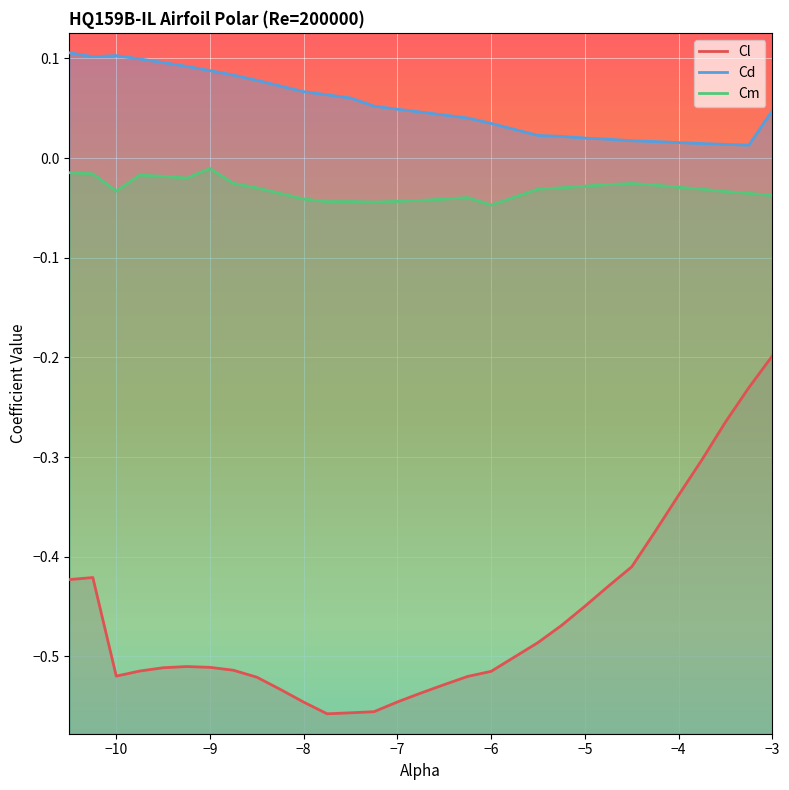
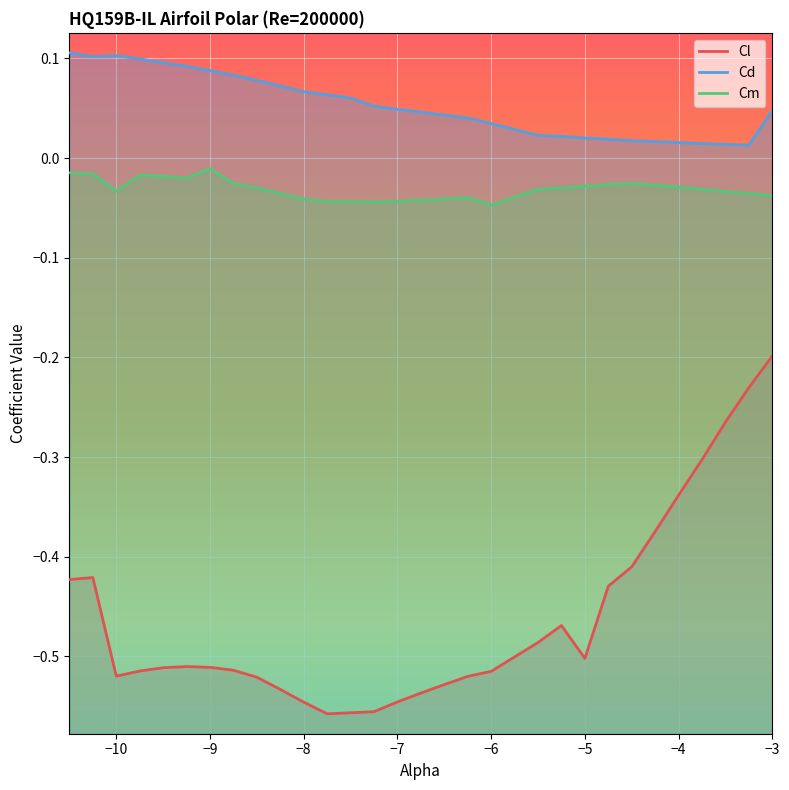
  {
    "Cl": {
      "−10": -0.52,
      "−9": -0.51,
      "−8": -0.55,
      "−7": -0.55,
      "−6": -0.52,
-     "−5": -0.45,
+     "−5": -0.50,
      "−4": -0.34,
      "−3": -0.20
    },
    "Cd": {
      "−10": 0.10,
      "−9": 0.09,
      "−8": 0.07,
      "−7": 0.05,
      "−6": 0.03,
      "−5": 0.02,
      "−4": 0.02,
      "−3": 0.05
    },
    "Cm": {
      "−10": -0.03,
      "−9": -0.01,
      "−8": -0.04,
      "−7": -0.04,
      "−6": -0.05,
      "−5": -0.03,
      "−4": -0.03,
      "−3": -0.04
    }
  }
